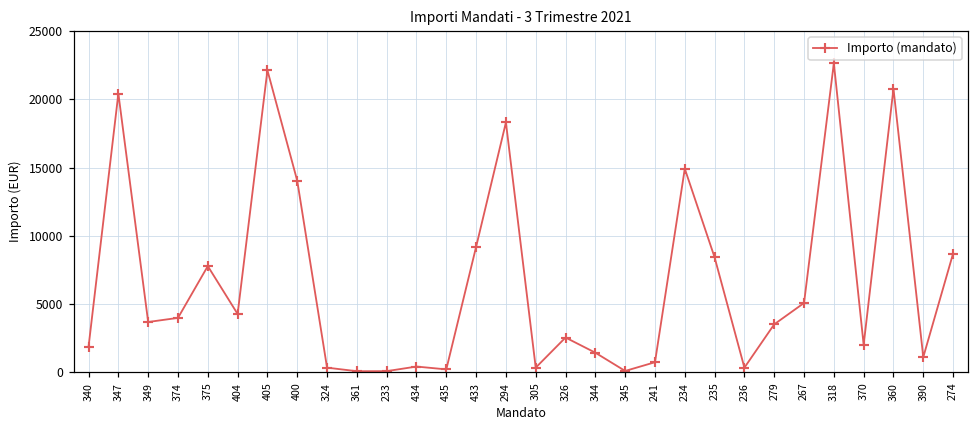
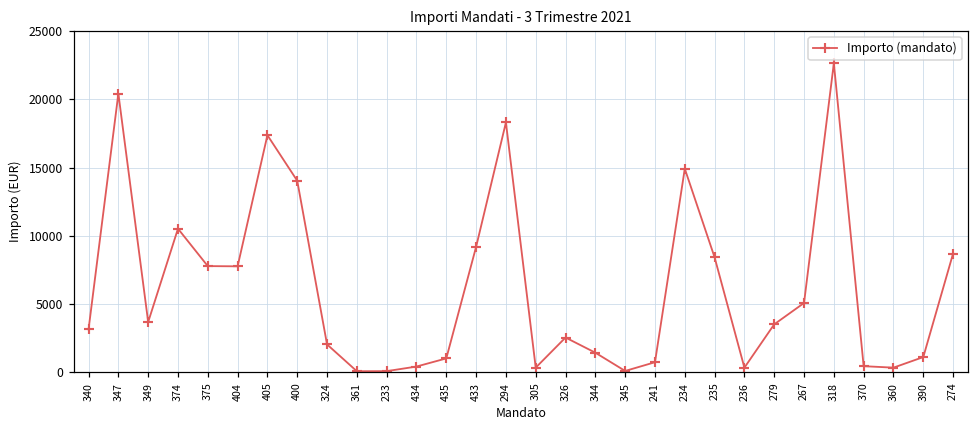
  {
-   "340": 1900,
+   "340": 3100,
    "347": 20400,
    "349": 3700,
-   "374": 4000,
+   "374": 10500,
    "375": 7800,
-   "404": 4300,
-   "405": 22100,
+   "404": 7800,
+   "405": 17400,
    "400": 14000,
-   "324": 300,
+   "324": 2000,
    "361": 100,
    "233": 100,
    "434": 400,
-   "435": 200,
+   "435": 1000,
    "433": 9200,
    "294": 18300,
    "305": 300,
    "326": 2500,
    "344": 1400,
    "345": 100,
    "241": 700,
    "234": 14900,
    "235": 8400,
    "236": 300,
    "279": 3500,
    "267": 5100,
    "318": 22600,
-   "370": 2000,
-   "360": 20800,
+   "370": 400,
+   "360": 300,
    "390": 1100,
    "274": 8700
  }
